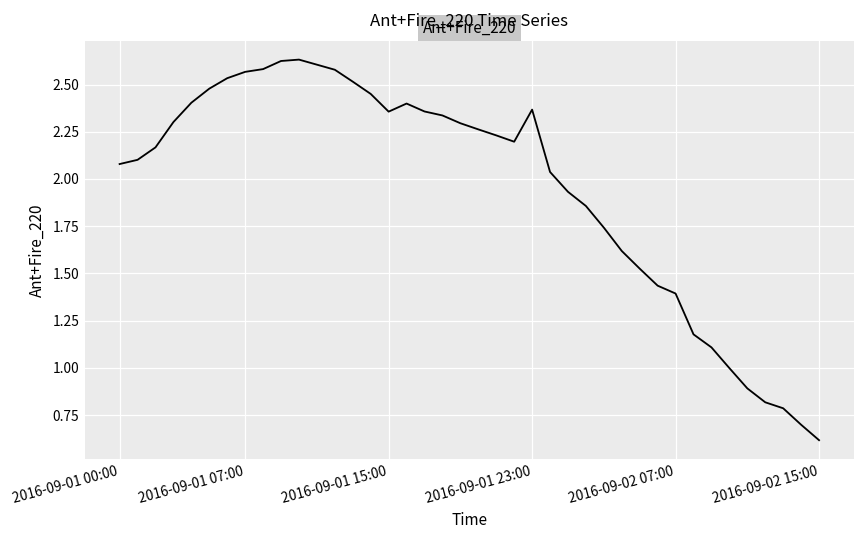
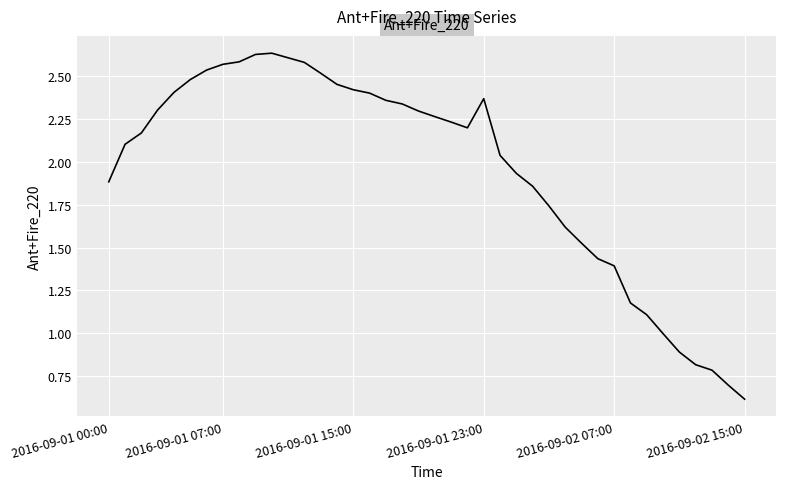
  {
-   "2016-09-01 00:00": 2.08,
+   "2016-09-01 00:00": 1.88,
    "2016-09-01 07:00": 2.57,
-   "2016-09-01 15:00": 2.36,
+   "2016-09-01 15:00": 2.42,
    "2016-09-01 23:00": 2.37,
    "2016-09-02 07:00": 1.39,
    "2016-09-02 15:00": 0.62
  }
